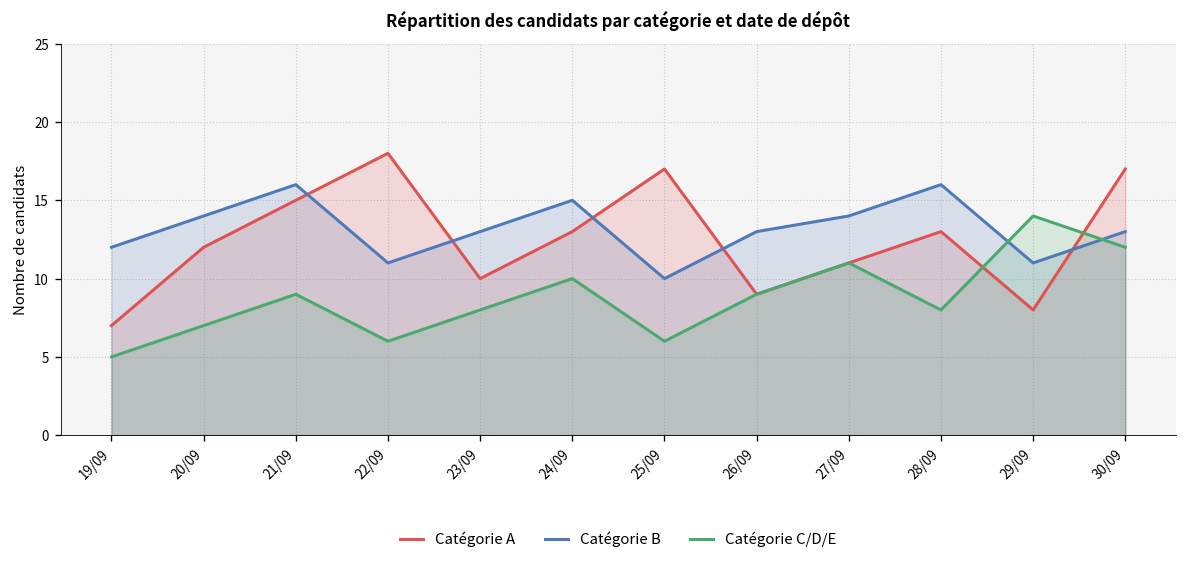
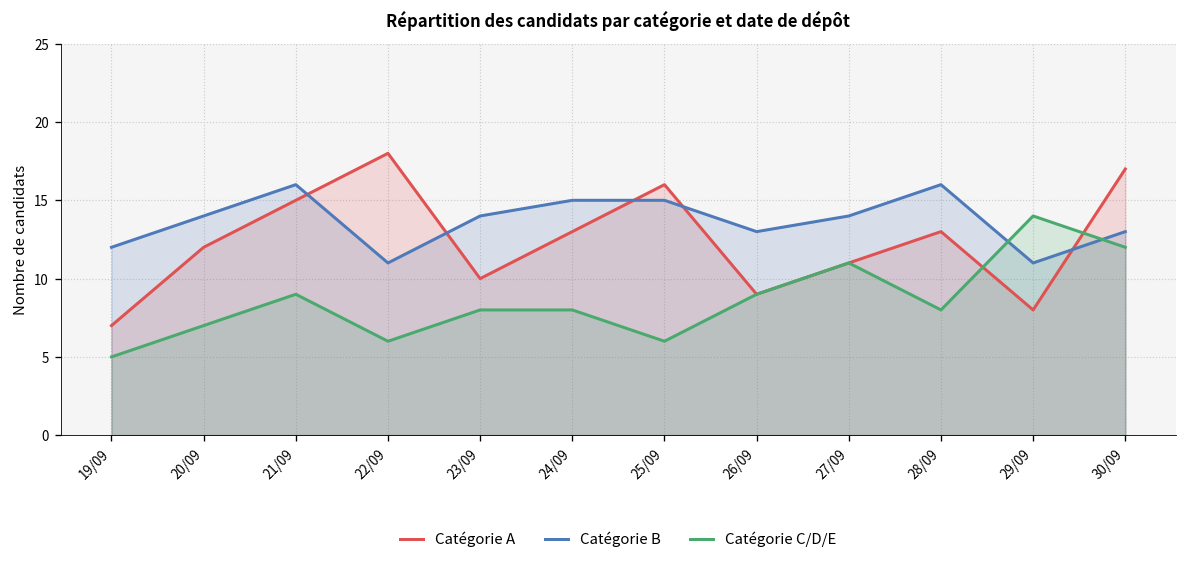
  {
    "Catégorie A": {
      "19/09": 7,
      "20/09": 12,
      "21/09": 15,
      "22/09": 18,
      "23/09": 10,
      "24/09": 13,
-     "25/09": 17,
+     "25/09": 16,
      "28/09": 13,
      "29/09": 8,
      "30/09": 17
    },
    "Catégorie B": {
      "19/09": 12,
      "20/09": 14,
      "21/09": 16,
      "22/09": 11,
-     "23/09": 13,
+     "23/09": 14,
      "24/09": 15,
-     "25/09": 10,
+     "25/09": 15,
      "26/09": 13,
      "27/09": 14,
      "28/09": 16,
      "29/09": 11,
      "30/09": 13
    },
    "Catégorie C/D/E": {
      "19/09": 5,
      "20/09": 7,
      "21/09": 9,
      "22/09": 6,
      "23/09": 8,
-     "24/09": 10,
+     "24/09": 8,
      "25/09": 6,
      "28/09": 8,
      "29/09": 14,
      "30/09": 12
    }
  }
